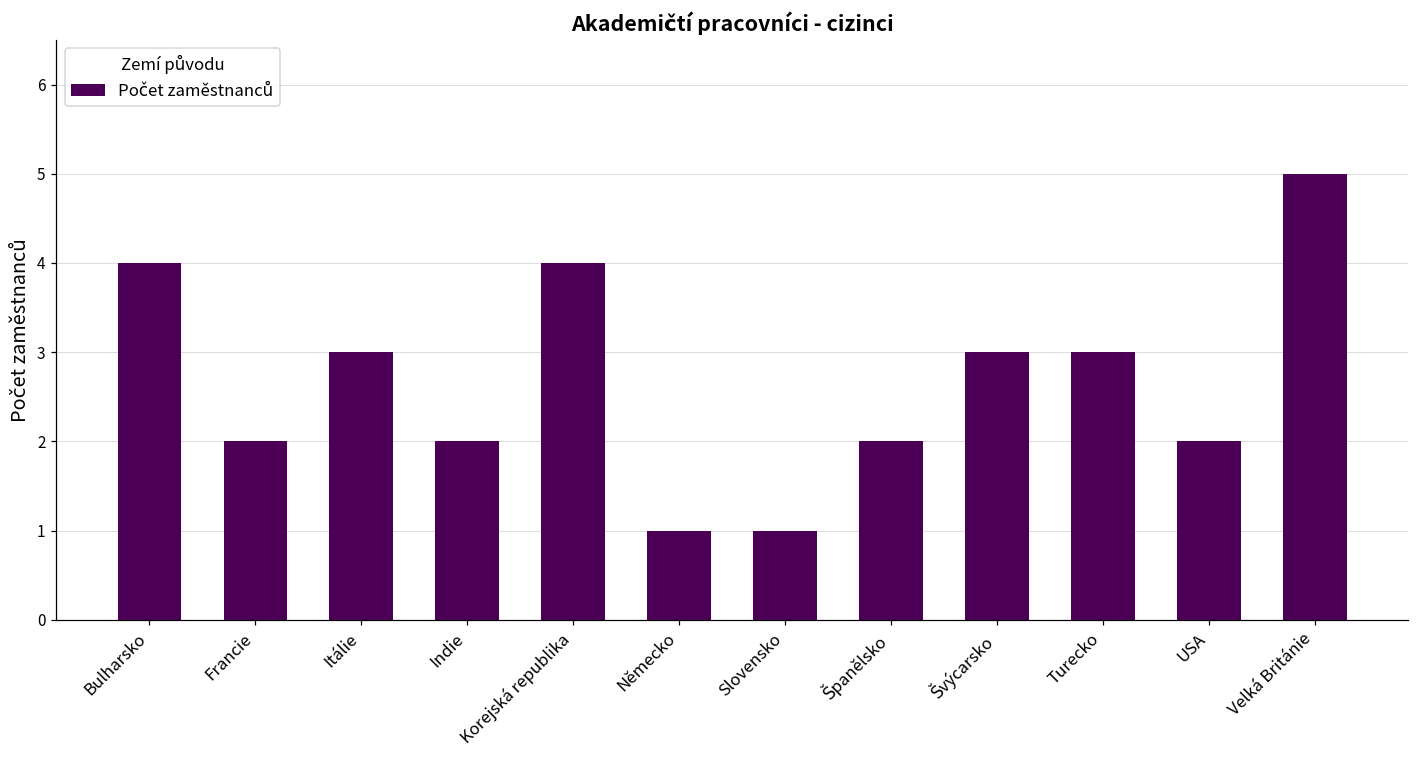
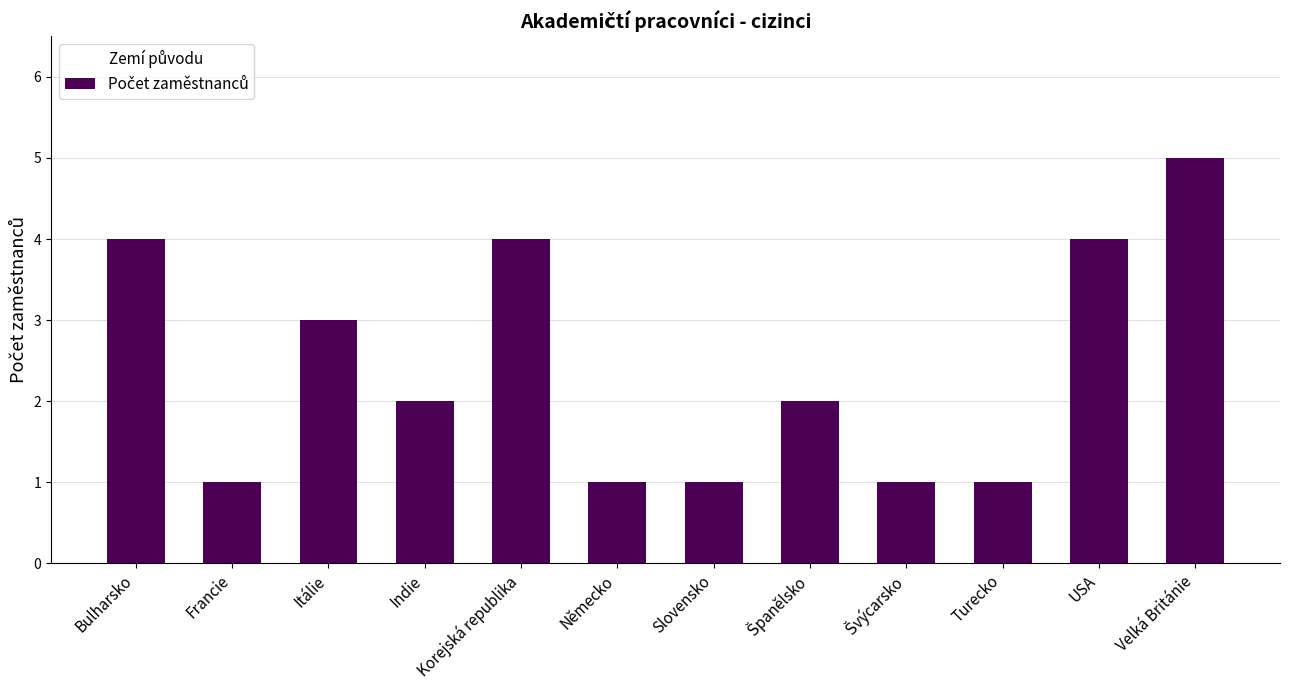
  {
    "Bulharsko": 4,
-   "Francie": 2,
+   "Francie": 1,
    "Itálie": 3,
    "Indie": 2,
    "Korejská republika": 4,
    "Německo": 1,
    "Slovensko": 1,
    "Španělsko": 2,
-   "Švýcarsko": 3,
-   "Turecko": 3,
-   "USA": 2,
+   "Švýcarsko": 1,
+   "Turecko": 1,
+   "USA": 4,
    "Velká Británie": 5
  }
